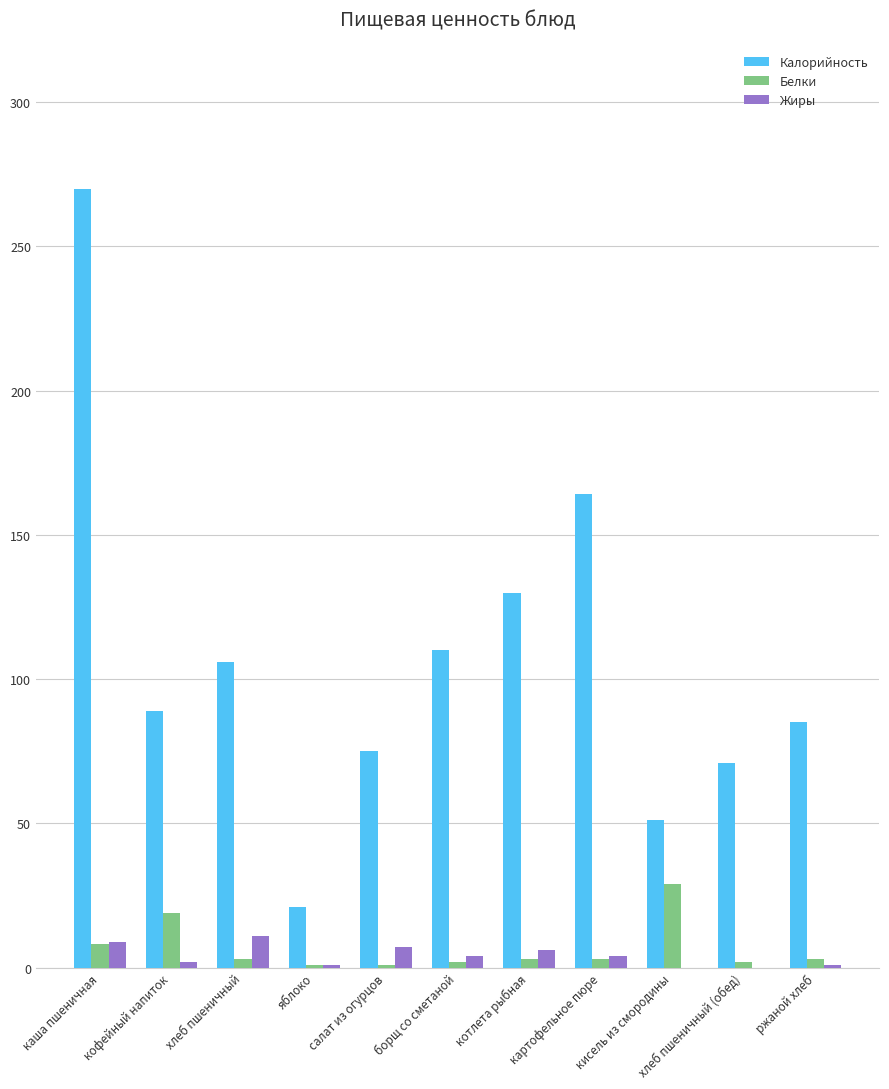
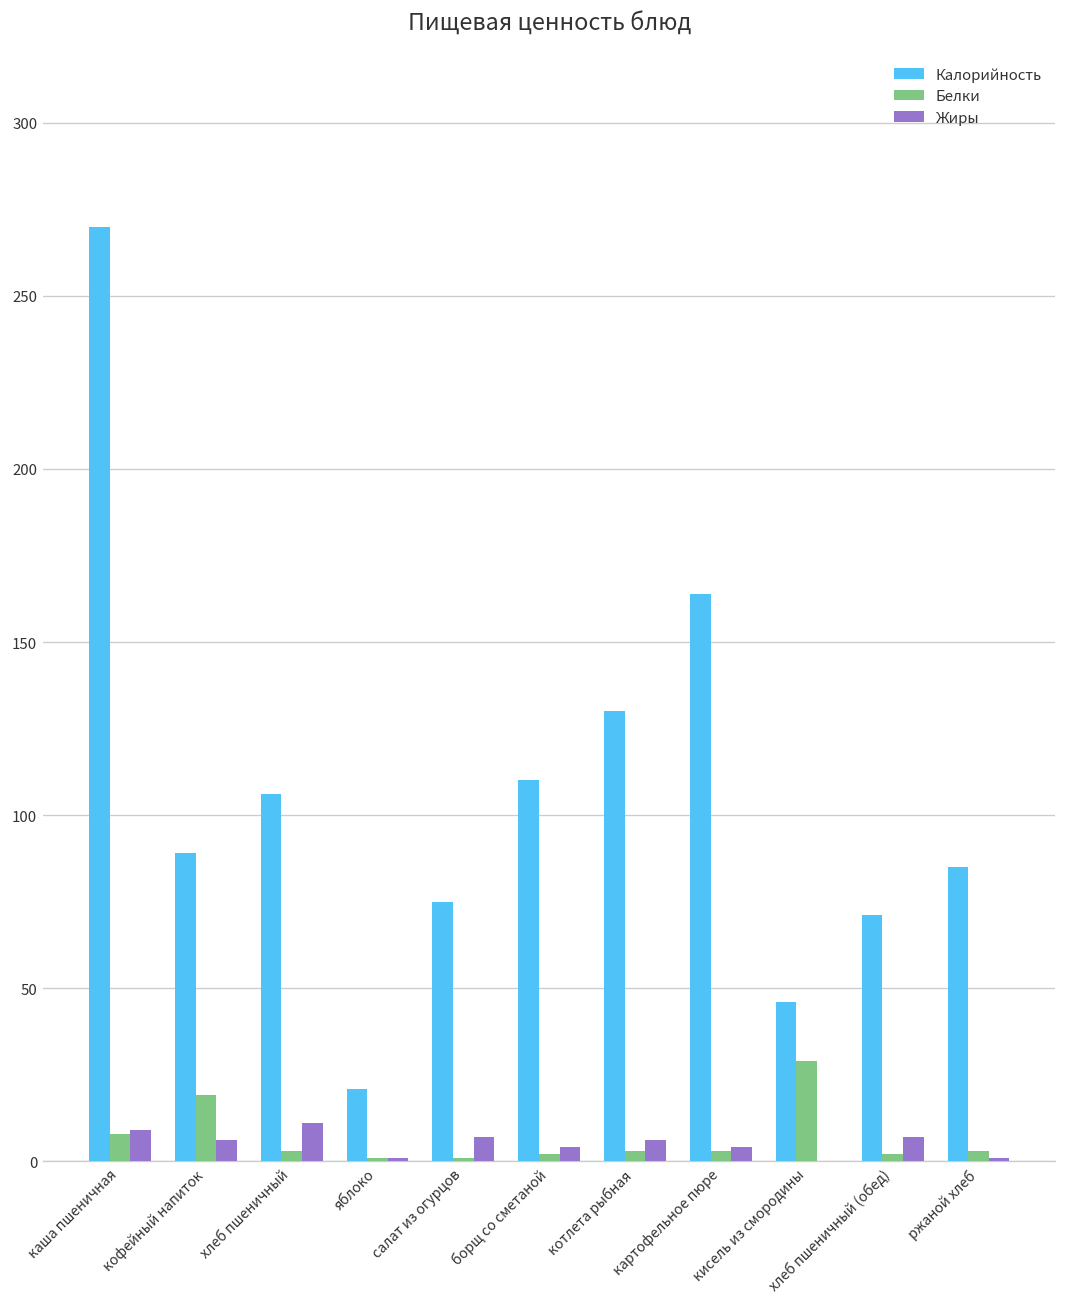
  {
    "Калорийность": {
      "каша пшеничная": 270,
      "кофейный напиток": 89,
      "хлеб пшеничный": 106,
      "яблоко": 21,
      "салат из огурцов": 75,
      "борщ со сметаной": 110,
      "котлета рыбная": 130,
      "картофельное пюре": 164,
-     "кисель из смородины": 51,
+     "кисель из смородины": 46,
      "хлеб пшеничный (обед)": 71,
      "ржаной хлеб": 85
    },
    "Белки": {
      "каша пшеничная": 8,
      "кофейный напиток": 19,
      "хлеб пшеничный": 3,
      "яблоко": 1,
      "салат из огурцов": 1,
      "борщ со сметаной": 2,
      "котлета рыбная": 3,
      "картофельное пюре": 3,
      "кисель из смородины": 29,
      "хлеб пшеничный (обед)": 2,
      "ржаной хлеб": 3
    },
    "Жиры": {
      "каша пшеничная": 9,
-     "кофейный напиток": 2,
+     "кофейный напиток": 6,
      "хлеб пшеничный": 11,
      "яблоко": 1,
      "салат из огурцов": 7,
      "борщ со сметаной": 4,
      "котлета рыбная": 6,
      "картофельное пюре": 4,
      "кисель из смородины": 0,
-     "хлеб пшеничный (обед)": 0,
+     "хлеб пшеничный (обед)": 7,
      "ржаной хлеб": 1
    }
  }
